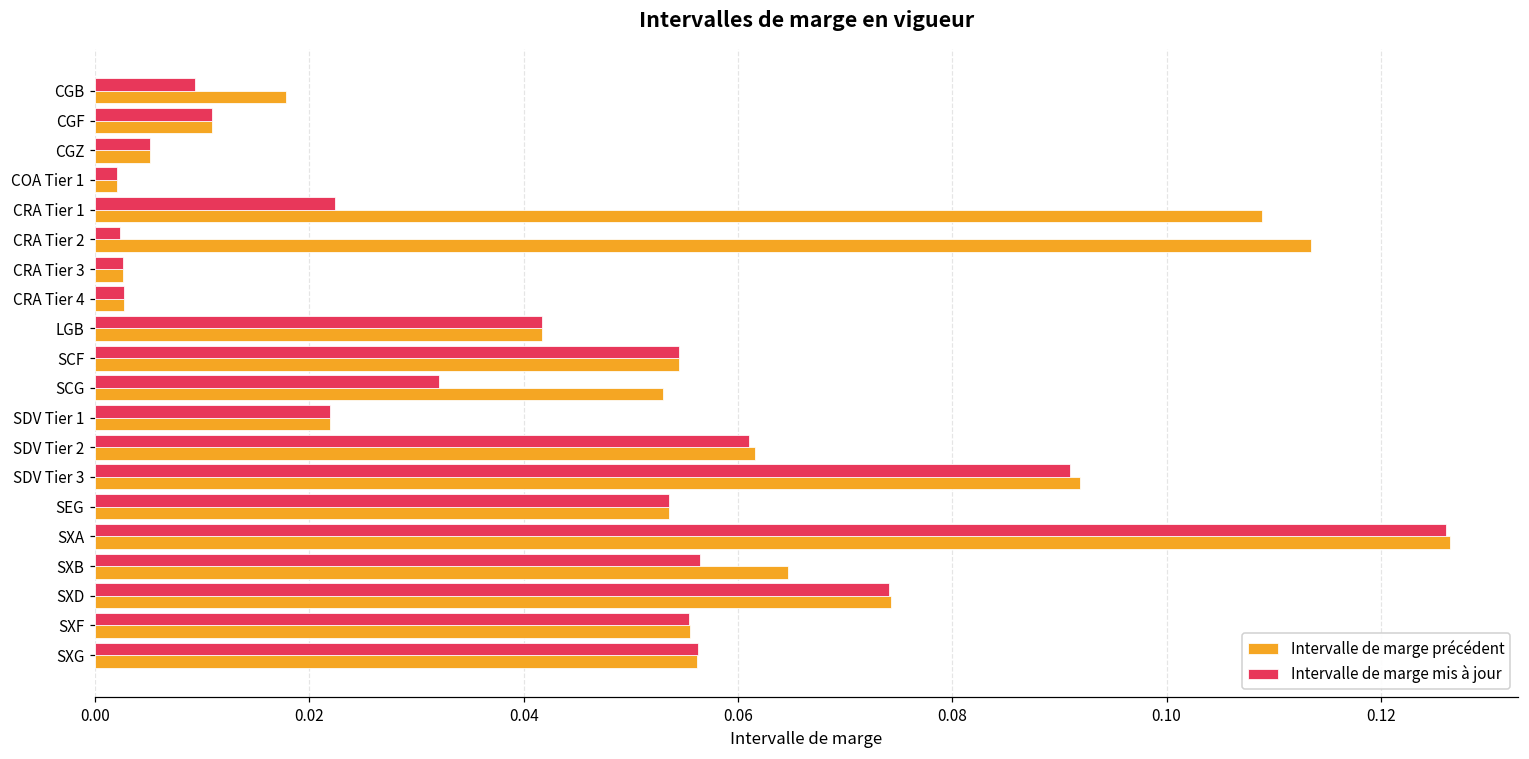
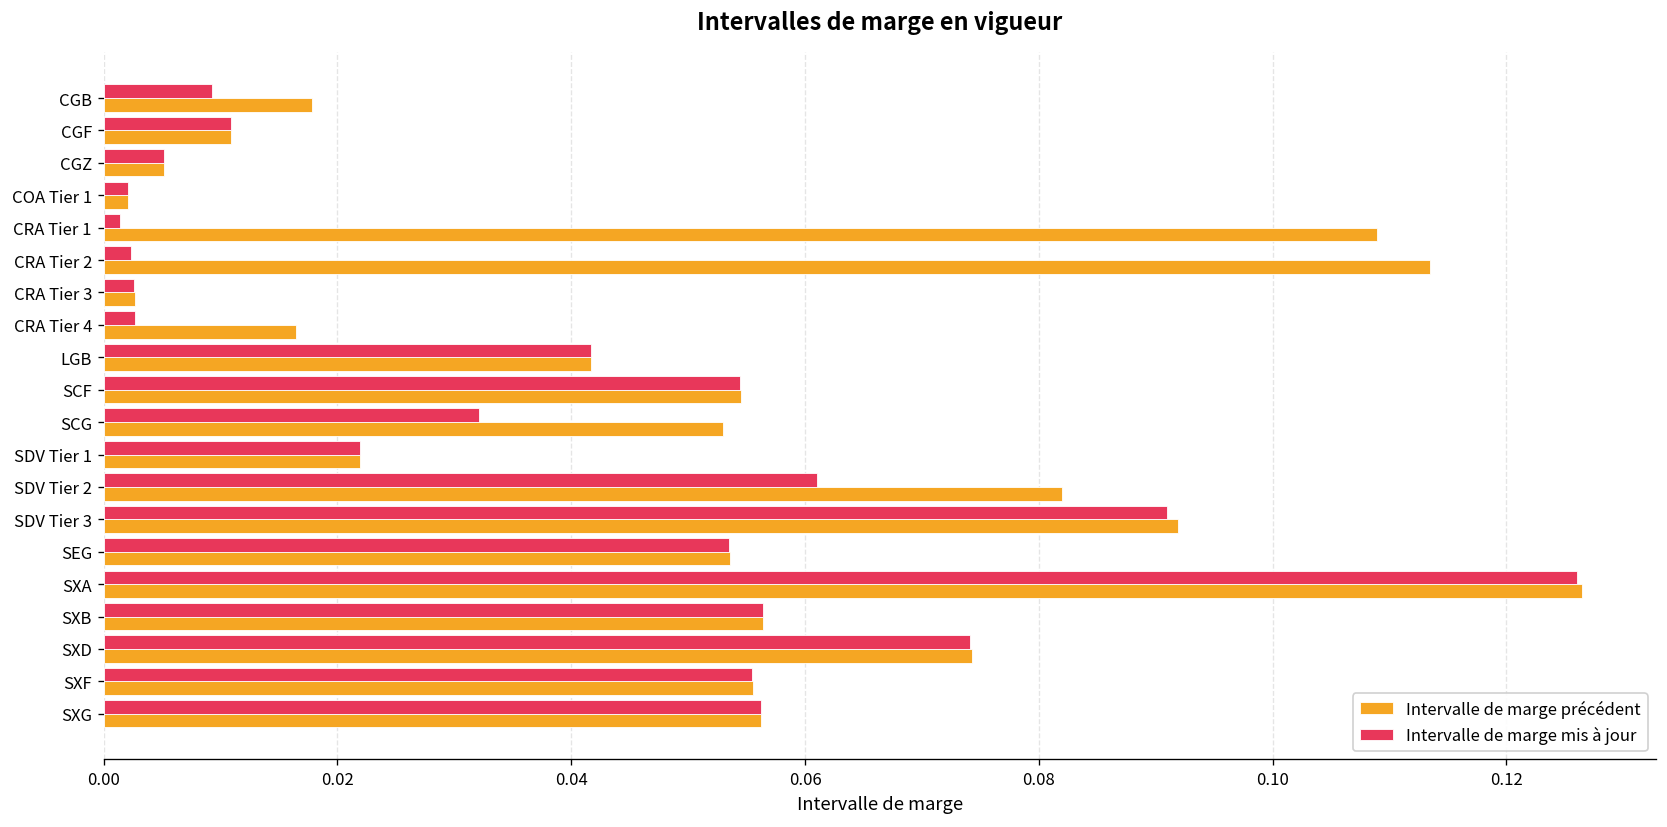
  {
    "Intervalle de marge précédent": {
      "CGB": 0.018,
      "CGF": 0.011,
      "CGZ": 0.005,
      "COA Tier 1": 0.002,
      "CRA Tier 1": 0.109,
      "CRA Tier 2": 0.113,
      "CRA Tier 3": 0.003,
-     "CRA Tier 4": 0.003,
+     "CRA Tier 4": 0.016,
      "LGB": 0.042,
      "SCF": 0.055,
      "SCG": 0.053,
      "SDV Tier 1": 0.022,
-     "SDV Tier 2": 0.062,
+     "SDV Tier 2": 0.082,
      "SDV Tier 3": 0.092,
      "SEG": 0.054,
      "SXA": 0.126,
-     "SXB": 0.065,
+     "SXB": 0.056,
      "SXD": 0.074,
      "SXF": 0.056,
      "SXG": 0.056
    },
    "Intervalle de marge mis à jour": {
      "CGB": 0.009,
      "CGF": 0.011,
      "CGZ": 0.005,
      "COA Tier 1": 0.002,
-     "CRA Tier 1": 0.022,
+     "CRA Tier 1": 0.001,
      "CRA Tier 2": 0.002,
      "CRA Tier 3": 0.003,
      "CRA Tier 4": 0.003,
      "LGB": 0.042,
      "SCF": 0.054,
      "SCG": 0.032,
      "SDV Tier 1": 0.022,
      "SDV Tier 2": 0.061,
      "SDV Tier 3": 0.091,
      "SEG": 0.054,
      "SXA": 0.126,
      "SXB": 0.056,
      "SXD": 0.074,
      "SXF": 0.055,
      "SXG": 0.056
    }
  }
